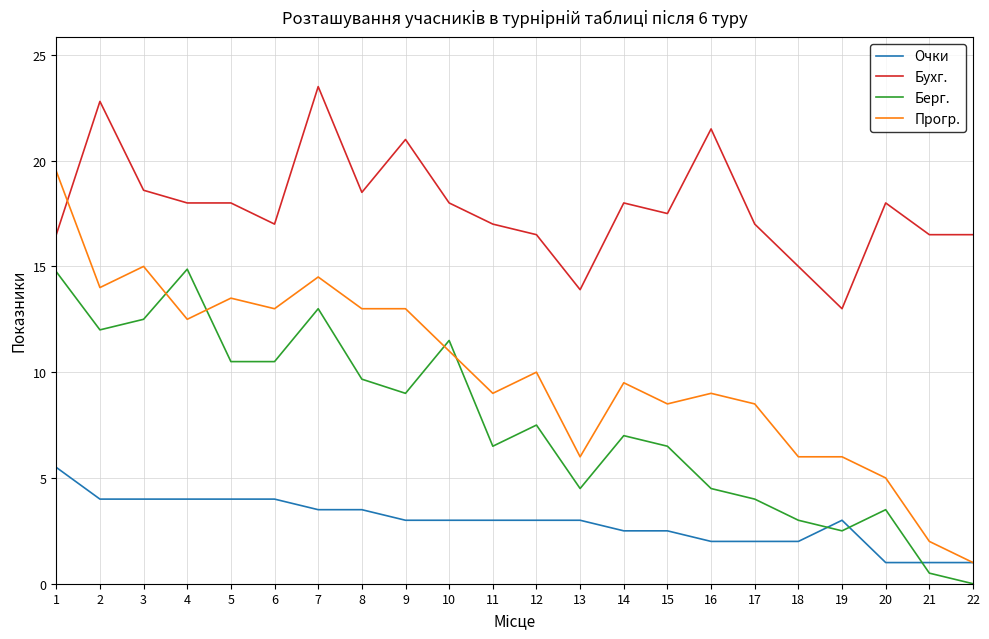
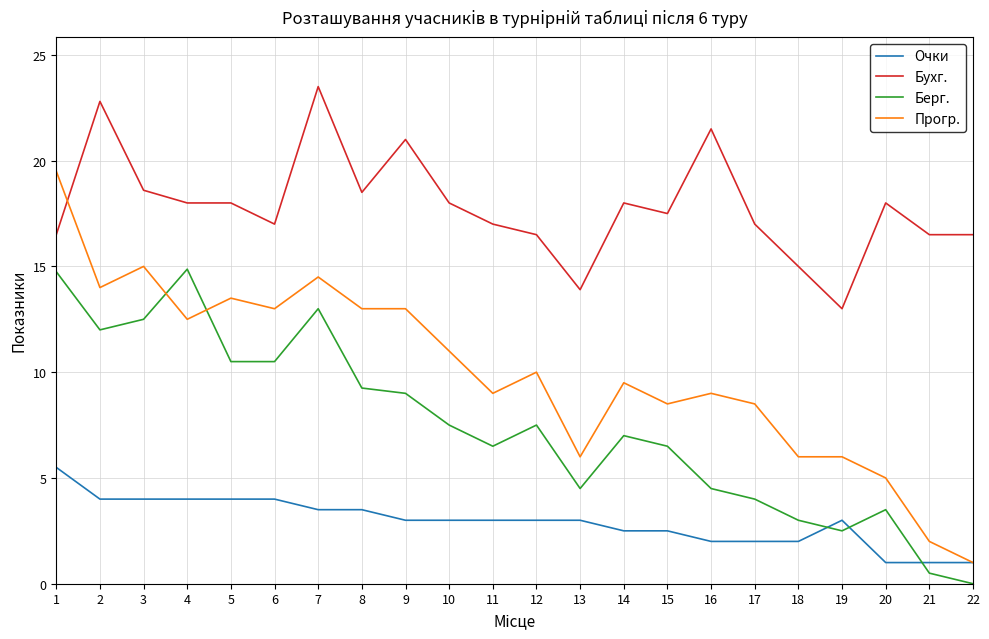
  {
    "Очки": {
      "1": 5.5,
      "2": 4.0,
      "3": 4.0,
      "4": 4.0,
      "5": 4.0,
      "6": 4.0,
      "7": 3.5,
      "8": 3.5,
      "9": 3.0,
      "10": 3.0,
      "11": 3.0,
      "12": 3.0,
      "13": 3.0,
      "14": 2.5,
      "15": 2.5,
      "16": 2.0,
      "17": 2.0,
      "18": 2.0,
      "19": 3.0,
      "20": 1.0,
      "21": 1.0
    },
    "Бухг.": {
      "1": 16.5,
      "2": 22.8,
      "3": 18.6,
      "4": 18.0,
      "5": 18.0,
      "6": 17.0,
      "7": 23.5,
      "8": 18.5,
      "9": 21.0,
      "10": 18.0,
      "11": 17.0,
      "12": 16.5,
      "13": 13.9,
      "14": 18.0,
      "15": 17.5,
      "16": 21.5,
      "17": 17.0,
      "18": 15.0,
      "19": 13.0,
      "20": 18.0,
      "21": 16.5,
      "22": 16.5
    },
    "Берг.": {
      "1": 14.8,
      "2": 12.0,
      "3": 12.5,
      "4": 14.9,
      "5": 10.5,
      "6": 10.5,
      "7": 13.0,
-     "8": 9.7,
+     "8": 9.3,
      "9": 9.0,
-     "10": 11.5,
+     "10": 7.5,
      "11": 6.5,
      "12": 7.5,
      "13": 4.5,
      "14": 7.0,
      "15": 6.5,
      "16": 4.5,
      "17": 4.0,
      "18": 3.0,
      "19": 2.5,
      "20": 3.5,
      "21": 0.5,
      "22": 0.0
    },
    "Прогр.": {
      "1": 19.5,
      "2": 14.0,
      "3": 15.0,
      "4": 12.5,
      "5": 13.5,
      "6": 13.0,
      "7": 14.5,
      "8": 13.0,
      "9": 13.0,
      "10": 11.0,
      "11": 9.0,
      "12": 10.0,
      "13": 6.0,
      "14": 9.5,
      "15": 8.5,
      "16": 9.0,
      "17": 8.5,
      "18": 6.0,
      "19": 6.0,
      "20": 5.0,
      "21": 2.0
    }
  }
